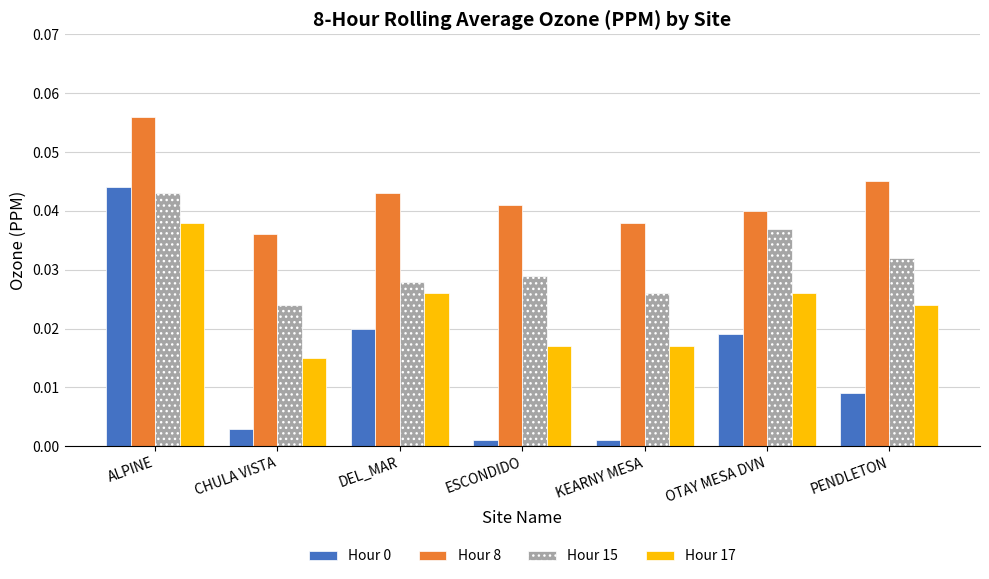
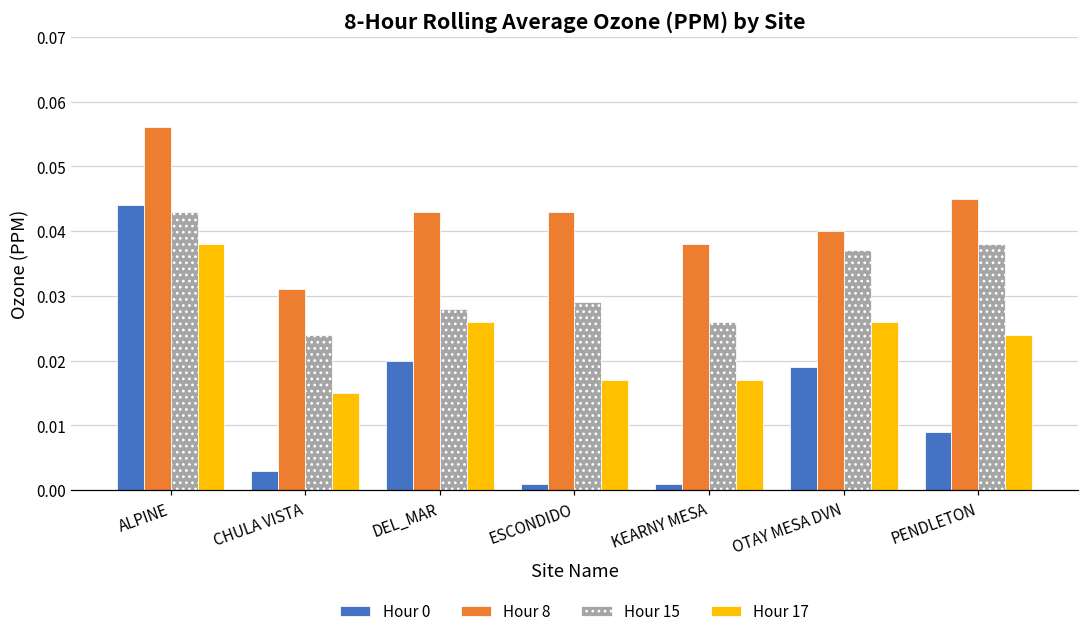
  {
    "Hour 0": {
      "ALPINE": 0.044,
      "CHULA VISTA": 0.003,
      "DEL_MAR": 0.020,
      "ESCONDIDO": 0.001,
      "KEARNY MESA": 0.001,
      "OTAY MESA DVN": 0.019,
      "PENDLETON": 0.009
    },
    "Hour 8": {
      "ALPINE": 0.056,
-     "CHULA VISTA": 0.036,
+     "CHULA VISTA": 0.031,
      "DEL_MAR": 0.043,
-     "ESCONDIDO": 0.041,
+     "ESCONDIDO": 0.043,
      "KEARNY MESA": 0.038,
      "OTAY MESA DVN": 0.040,
      "PENDLETON": 0.045
    },
    "Hour 15": {
      "ALPINE": 0.043,
      "CHULA VISTA": 0.024,
      "DEL_MAR": 0.028,
      "ESCONDIDO": 0.029,
      "KEARNY MESA": 0.026,
      "OTAY MESA DVN": 0.037,
-     "PENDLETON": 0.032
+     "PENDLETON": 0.038
    },
    "Hour 17": {
      "ALPINE": 0.038,
      "CHULA VISTA": 0.015,
      "DEL_MAR": 0.026,
      "ESCONDIDO": 0.017,
      "KEARNY MESA": 0.017,
      "OTAY MESA DVN": 0.026,
      "PENDLETON": 0.024
    }
  }
